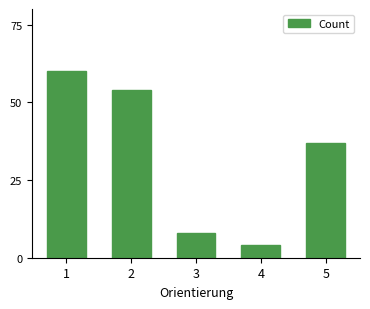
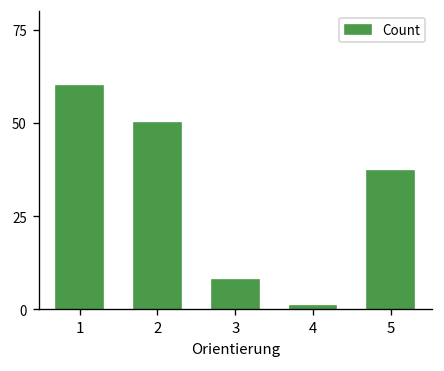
  {
    "1": 60,
-   "2": 54,
+   "2": 50,
    "3": 8,
-   "4": 4,
+   "4": 1,
    "5": 37
  }
